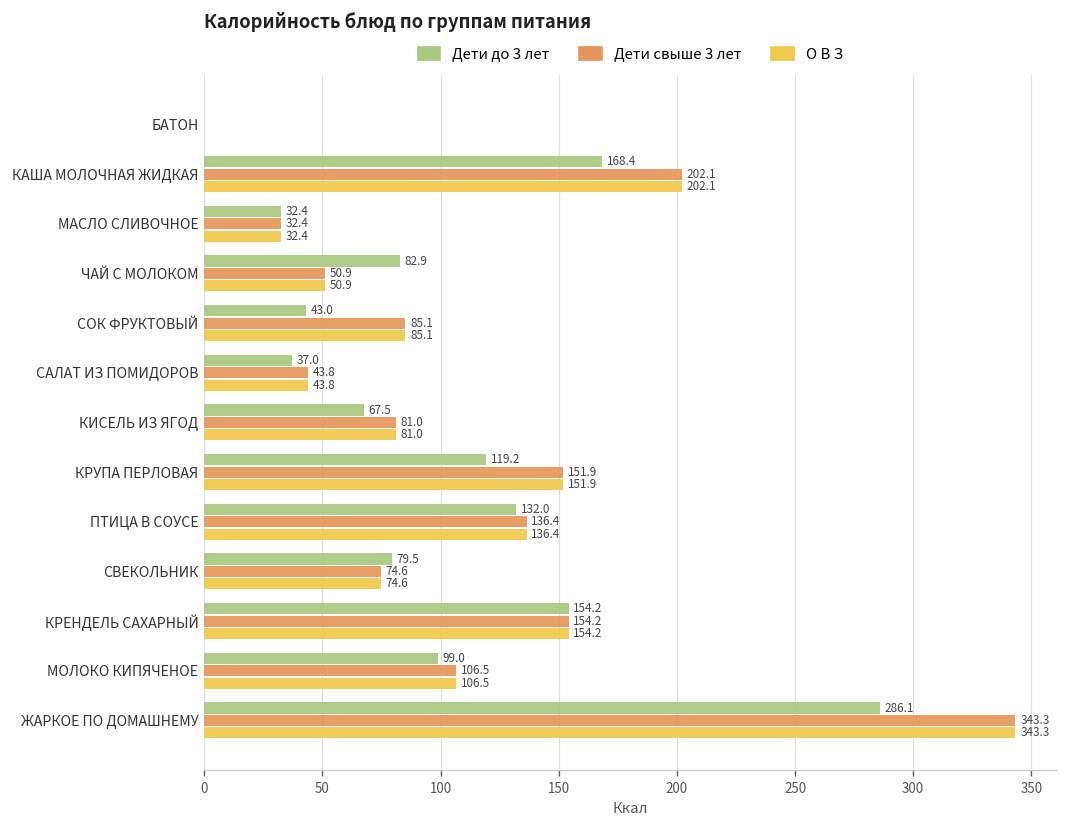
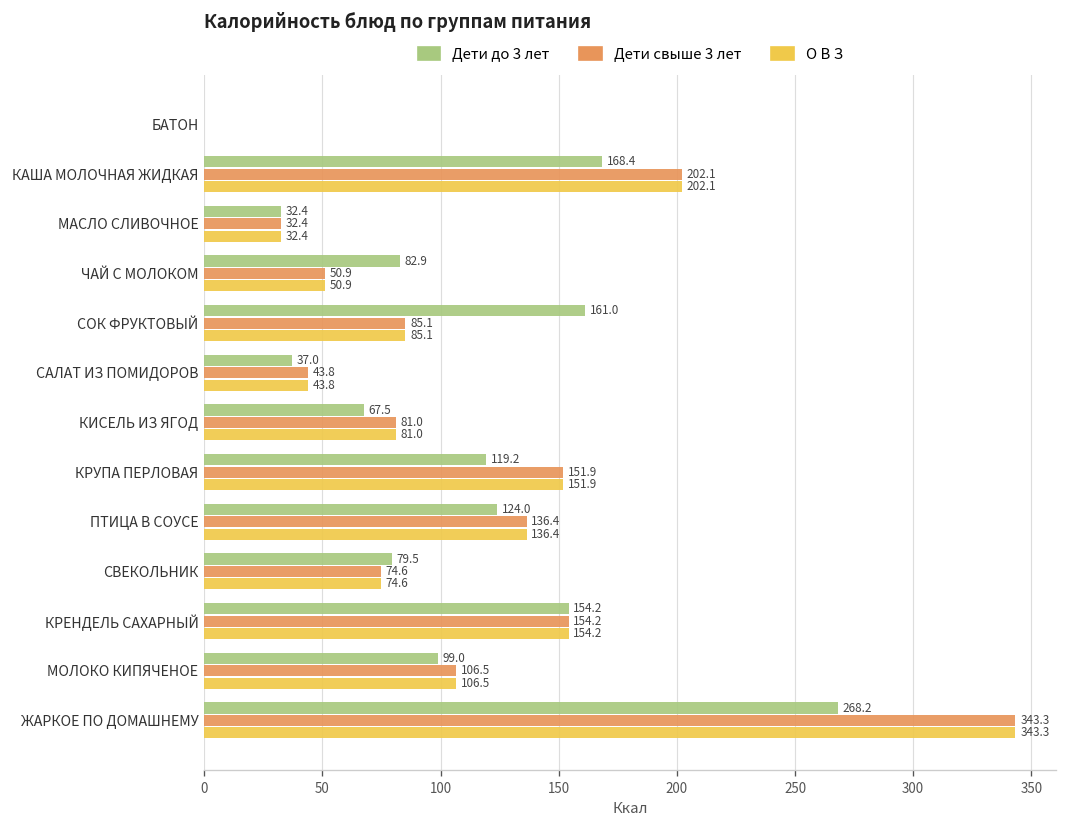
  {
    "Дети до 3 лет": {
      "КАША МОЛОЧНАЯ ЖИДКАЯ": 168.4,
      "МАСЛО СЛИВОЧНОЕ": 32.4,
      "ЧАЙ С МОЛОКОМ": 82.9,
-     "СОК ФРУКТОВЫЙ": 43.0,
+     "СОК ФРУКТОВЫЙ": 161.0,
      "САЛАТ ИЗ ПОМИДОРОВ": 37.0,
      "КИСЕЛЬ ИЗ ЯГОД": 67.5,
      "КРУПА ПЕРЛОВАЯ": 119.2,
-     "ПТИЦА В СОУСЕ": 132.0,
+     "ПТИЦА В СОУСЕ": 124.0,
      "СВЕКОЛЬНИК": 79.5,
      "КРЕНДЕЛЬ САХАРНЫЙ": 154.2,
      "МОЛОКО КИПЯЧЕНОЕ": 99.0,
-     "ЖАРКОЕ ПО ДОМАШНЕМУ": 286.1
+     "ЖАРКОЕ ПО ДОМАШНЕМУ": 268.2
    }
  }
